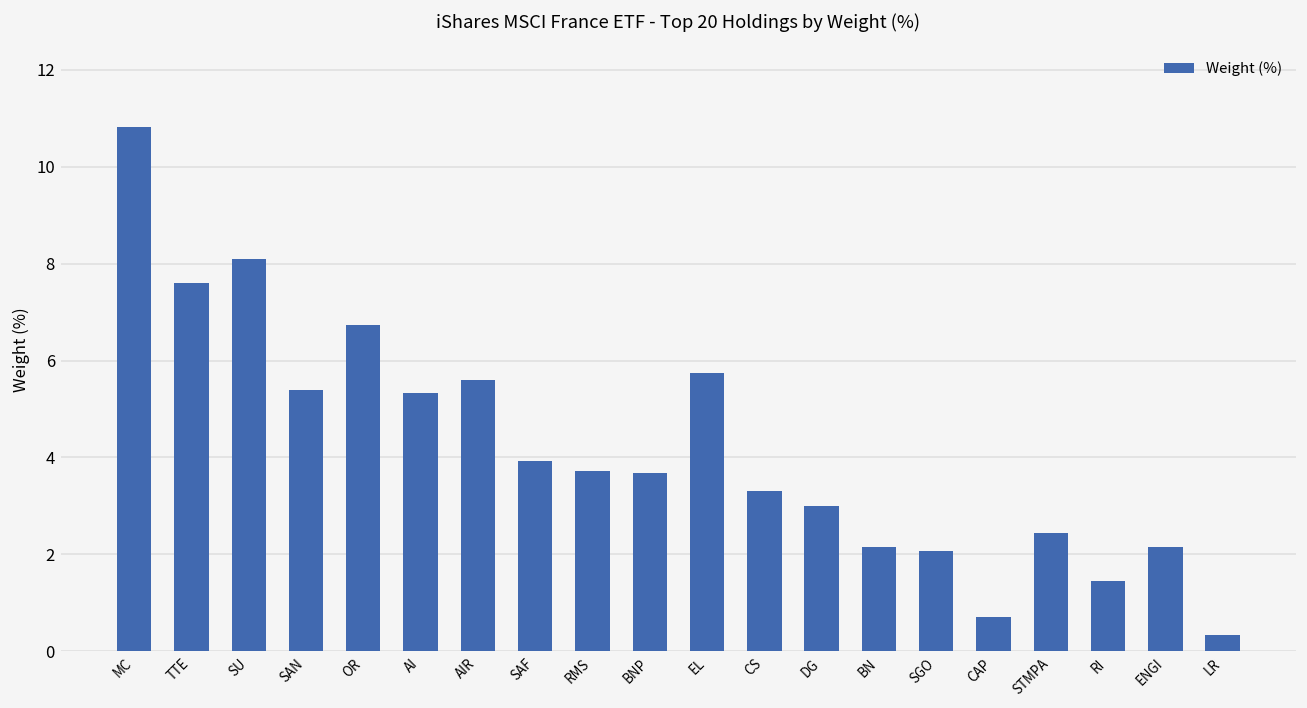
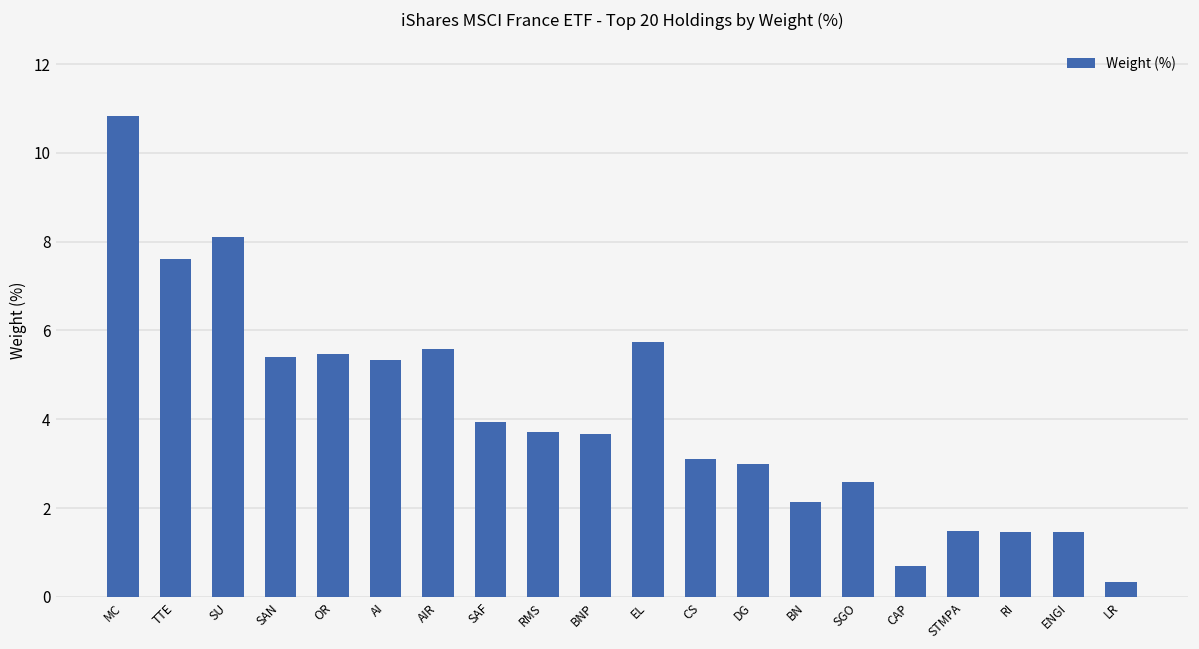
  {
    "MC": 10.8,
    "TTE": 7.6,
    "SU": 8.1,
    "SAN": 5.4,
-   "OR": 6.7,
+   "OR": 5.5,
    "AI": 5.3,
    "AIR": 5.6,
    "SAF": 3.9,
    "RMS": 3.7,
    "BNP": 3.7,
    "EL": 5.8,
-   "CS": 3.3,
+   "CS": 3.1,
    "DG": 3.0,
    "BN": 2.1,
-   "SGO": 2.1,
+   "SGO": 2.6,
    "CAP": 0.7,
-   "STMPA": 2.4,
+   "STMPA": 1.5,
    "RI": 1.5,
-   "ENGI": 2.1,
+   "ENGI": 1.5,
    "LR": 0.3
  }
